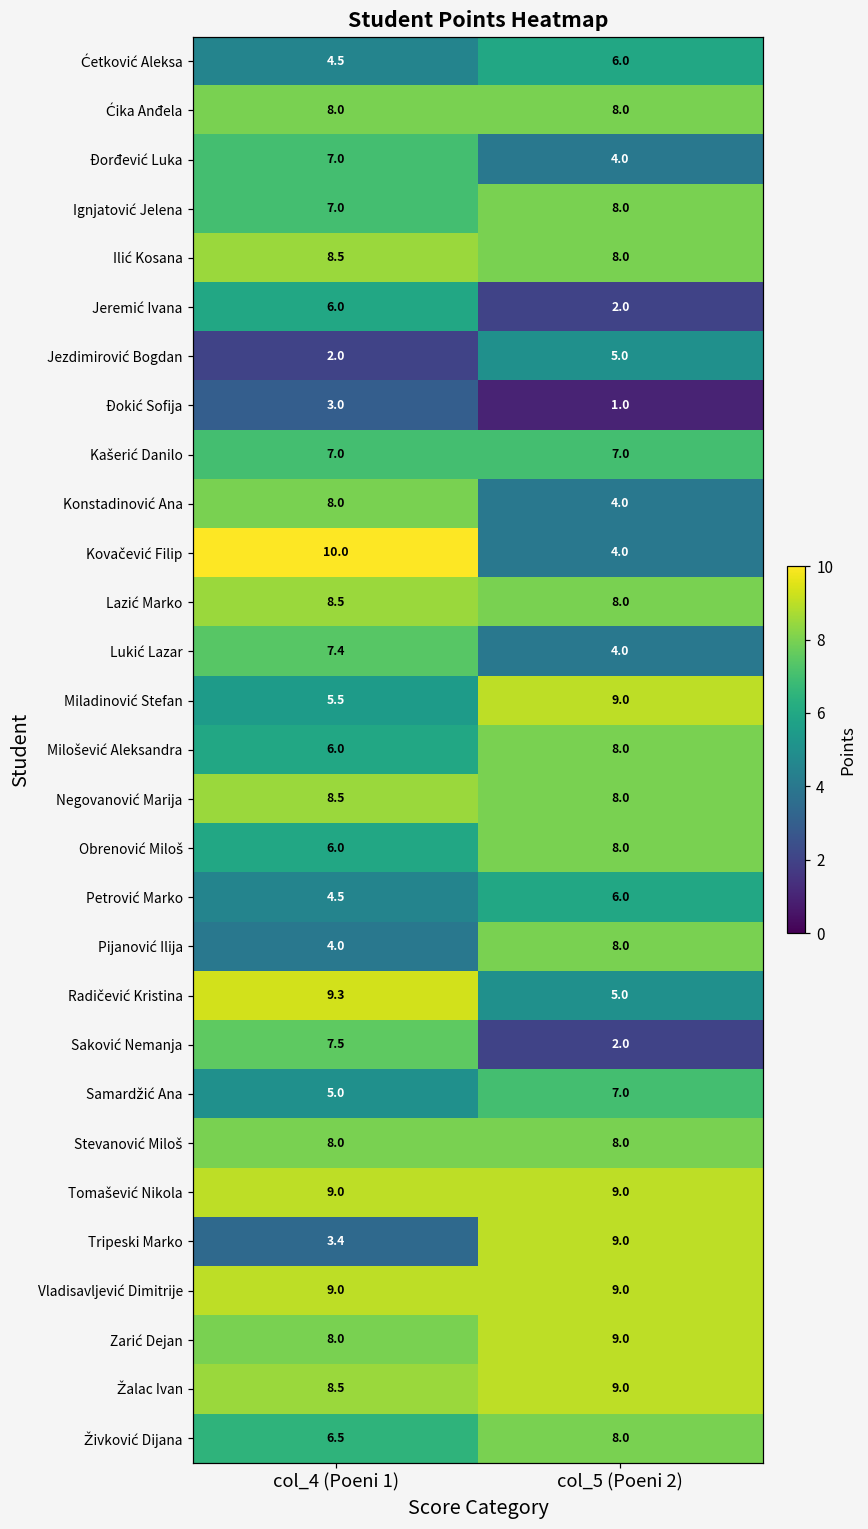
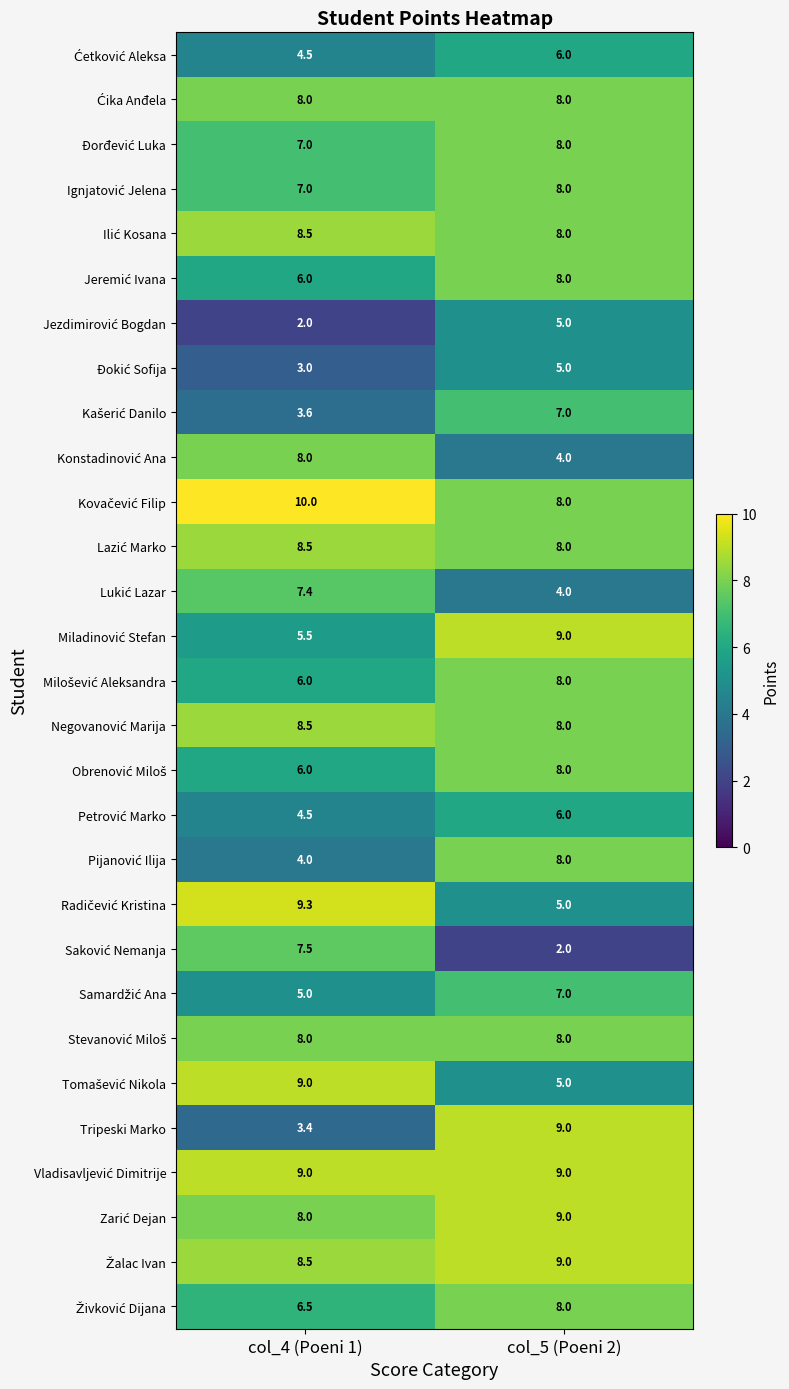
  {
    "Ćetković Aleksa": {
      "col_4 (Poeni 1)": 4.5,
      "col_5 (Poeni 2)": 6.0
    },
    "Ćika Anđela": {
      "col_4 (Poeni 1)": 8.0,
      "col_5 (Poeni 2)": 8.0
    },
    "Đorđević Luka": {
      "col_4 (Poeni 1)": 7.0,
-     "col_5 (Poeni 2)": 4.0
+     "col_5 (Poeni 2)": 8.0
    },
    "Ignjatović Jelena": {
      "col_4 (Poeni 1)": 7.0,
      "col_5 (Poeni 2)": 8.0
    },
    "Ilić Kosana": {
      "col_4 (Poeni 1)": 8.5,
      "col_5 (Poeni 2)": 8.0
    },
    "Jeremić Ivana": {
      "col_4 (Poeni 1)": 6.0,
-     "col_5 (Poeni 2)": 2.0
+     "col_5 (Poeni 2)": 8.0
    },
    "Jezdimirović Bogdan": {
      "col_4 (Poeni 1)": 2.0,
      "col_5 (Poeni 2)": 5.0
    },
    "Đokić Sofija": {
      "col_4 (Poeni 1)": 3.0,
-     "col_5 (Poeni 2)": 1.0
+     "col_5 (Poeni 2)": 5.0
    },
    "Kašerić Danilo": {
-     "col_4 (Poeni 1)": 7.0,
+     "col_4 (Poeni 1)": 3.6,
      "col_5 (Poeni 2)": 7.0
    },
    "Konstadinović Ana": {
      "col_4 (Poeni 1)": 8.0,
      "col_5 (Poeni 2)": 4.0
    },
    "Kovačević Filip": {
      "col_4 (Poeni 1)": 10.0,
-     "col_5 (Poeni 2)": 4.0
+     "col_5 (Poeni 2)": 8.0
    },
    "Lazić Marko": {
      "col_4 (Poeni 1)": 8.5,
      "col_5 (Poeni 2)": 8.0
    },
    "Lukić Lazar": {
      "col_4 (Poeni 1)": 7.4,
      "col_5 (Poeni 2)": 4.0
    },
    "Miladinović Stefan": {
      "col_4 (Poeni 1)": 5.5,
      "col_5 (Poeni 2)": 9.0
    },
    "Milošević Aleksandra": {
      "col_4 (Poeni 1)": 6.0,
      "col_5 (Poeni 2)": 8.0
    },
    "Negovanović Marija": {
      "col_4 (Poeni 1)": 8.5,
      "col_5 (Poeni 2)": 8.0
    },
    "Obrenović Miloš": {
      "col_4 (Poeni 1)": 6.0,
      "col_5 (Poeni 2)": 8.0
    },
    "Petrović Marko": {
      "col_4 (Poeni 1)": 4.5,
      "col_5 (Poeni 2)": 6.0
    },
    "Pijanović Ilija": {
      "col_4 (Poeni 1)": 4.0,
      "col_5 (Poeni 2)": 8.0
    },
    "Radičević Kristina": {
      "col_4 (Poeni 1)": 9.3,
      "col_5 (Poeni 2)": 5.0
    },
    "Saković Nemanja": {
      "col_4 (Poeni 1)": 7.5,
      "col_5 (Poeni 2)": 2.0
    },
    "Samardžić Ana": {
      "col_4 (Poeni 1)": 5.0,
      "col_5 (Poeni 2)": 7.0
    },
    "Stevanović Miloš": {
      "col_4 (Poeni 1)": 8.0,
      "col_5 (Poeni 2)": 8.0
    },
    "Tomašević Nikola": {
      "col_4 (Poeni 1)": 9.0,
-     "col_5 (Poeni 2)": 9.0
+     "col_5 (Poeni 2)": 5.0
    },
    "Tripeski Marko": {
      "col_4 (Poeni 1)": 3.4,
      "col_5 (Poeni 2)": 9.0
    },
    "Vladisavljević Dimitrije": {
      "col_4 (Poeni 1)": 9.0,
      "col_5 (Poeni 2)": 9.0
    },
    "Zarić Dejan": {
      "col_4 (Poeni 1)": 8.0,
      "col_5 (Poeni 2)": 9.0
    },
    "Žalac Ivan": {
      "col_4 (Poeni 1)": 8.5,
      "col_5 (Poeni 2)": 9.0
    },
    "Živković Dijana": {
      "col_4 (Poeni 1)": 6.5,
      "col_5 (Poeni 2)": 8.0
    }
  }
